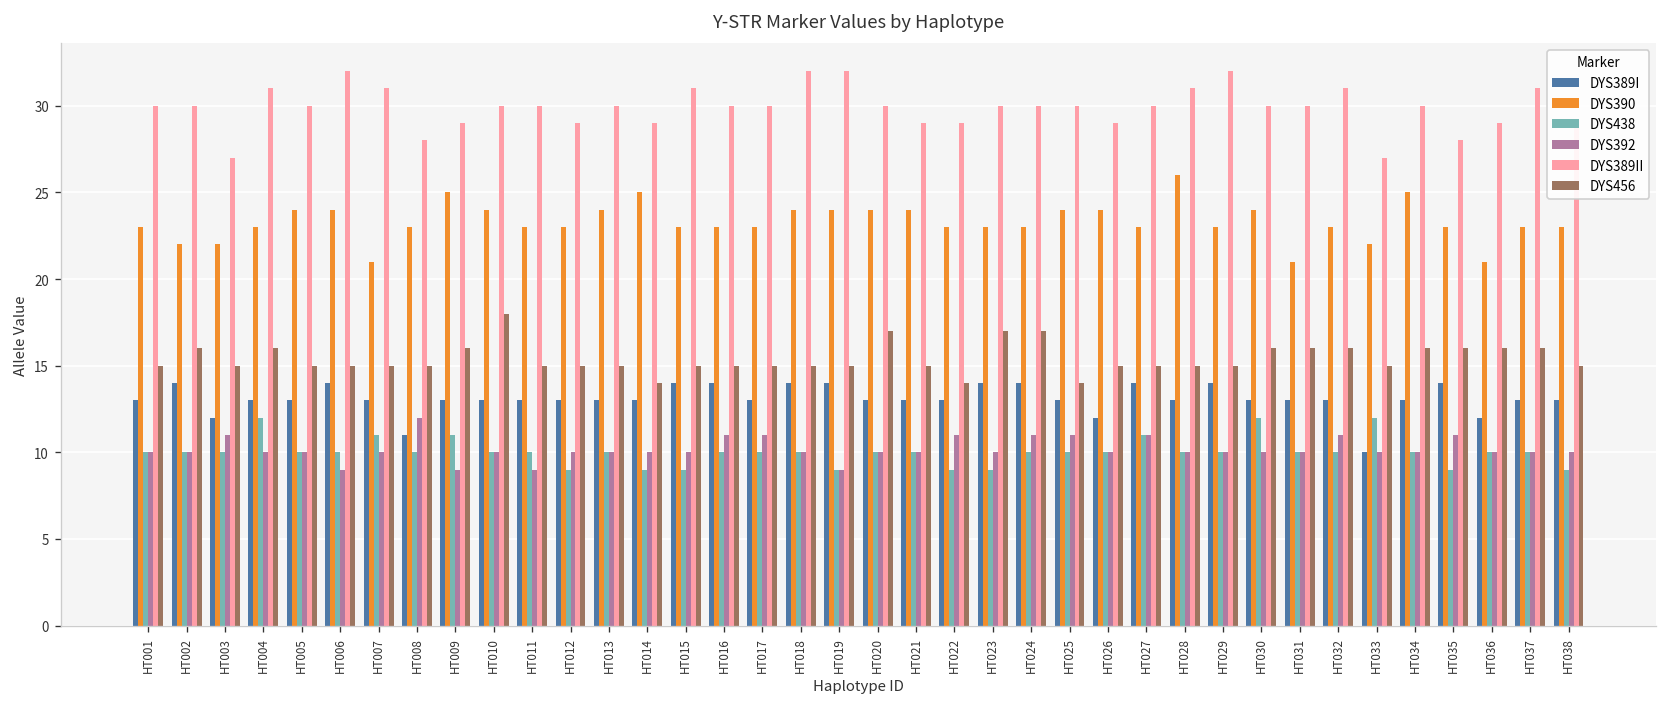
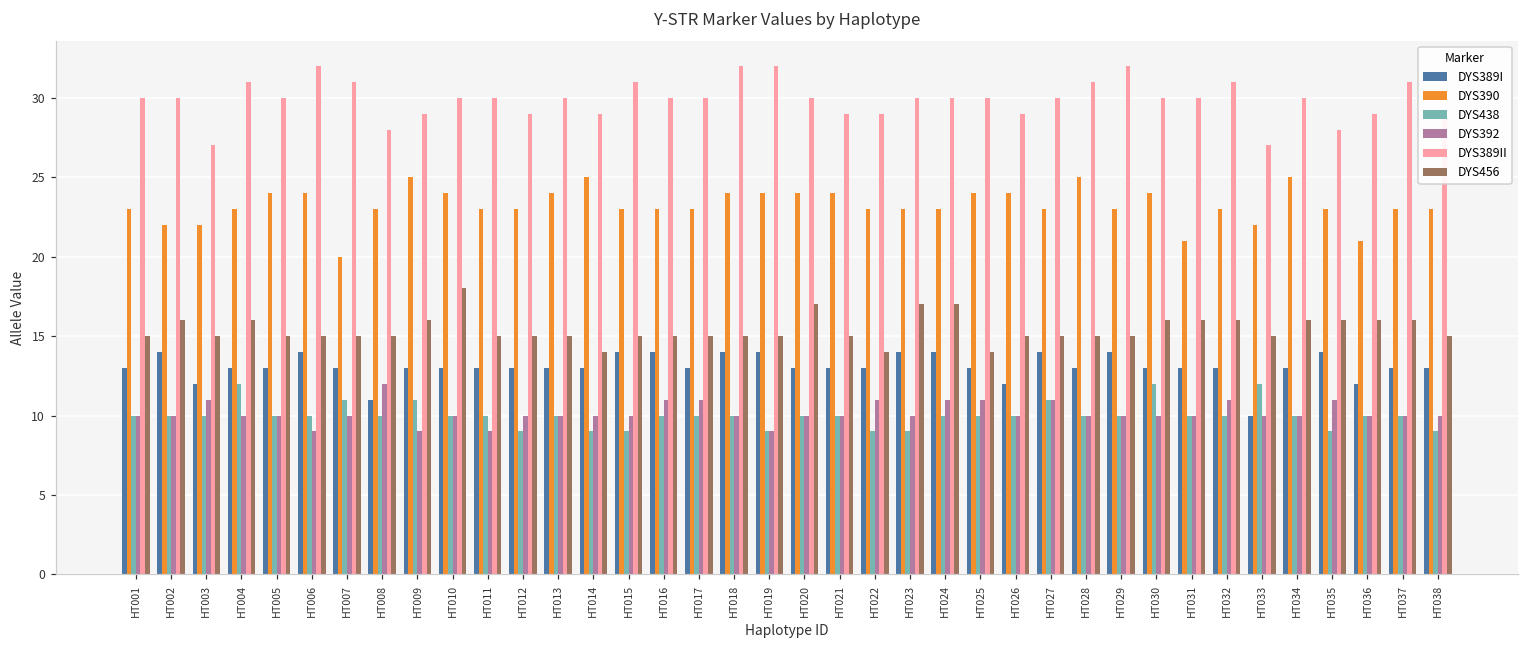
  {
    "DYS390": {
      "HT001": 23,
      "HT002": 22,
      "HT003": 22,
      "HT004": 23,
      "HT005": 24,
      "HT006": 24,
-     "HT007": 21,
+     "HT007": 20,
      "HT008": 23,
      "HT009": 25,
      "HT010": 24,
      "HT011": 23,
      "HT012": 23,
      "HT013": 24,
      "HT014": 25,
      "HT015": 23,
      "HT016": 23,
      "HT017": 23,
      "HT018": 24,
      "HT019": 24,
      "HT020": 24,
      "HT021": 24,
      "HT022": 23,
      "HT023": 23,
      "HT024": 23,
      "HT025": 24,
      "HT026": 24,
      "HT027": 23,
-     "HT028": 26,
+     "HT028": 25,
      "HT029": 23,
      "HT030": 24,
      "HT031": 21,
      "HT032": 23,
      "HT033": 22,
      "HT034": 25,
      "HT035": 23,
      "HT036": 21,
      "HT037": 23,
      "HT038": 23
    }
  }
